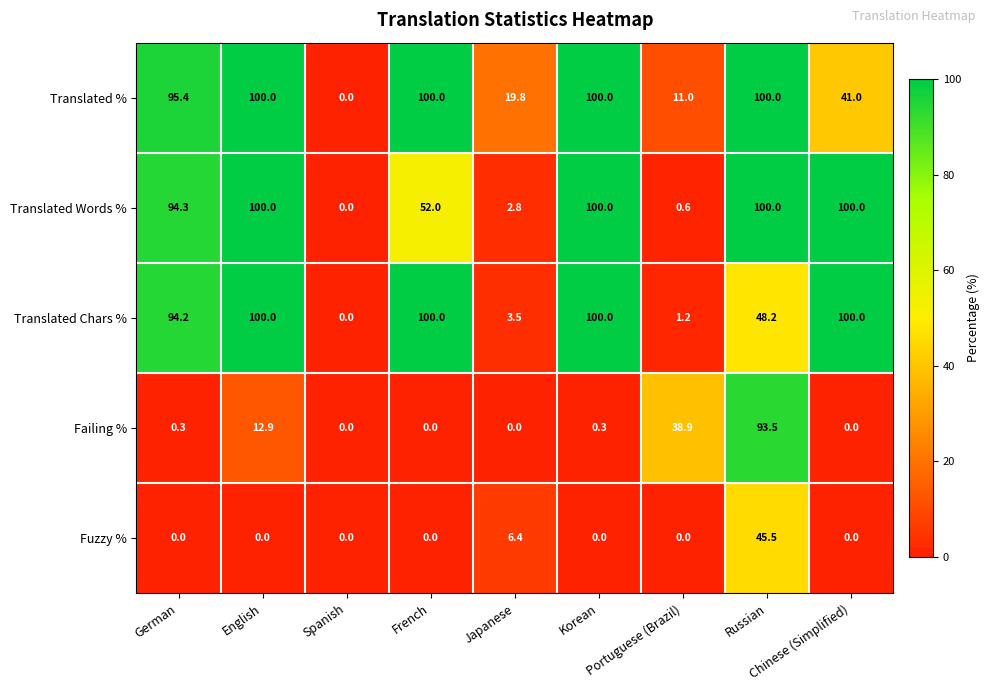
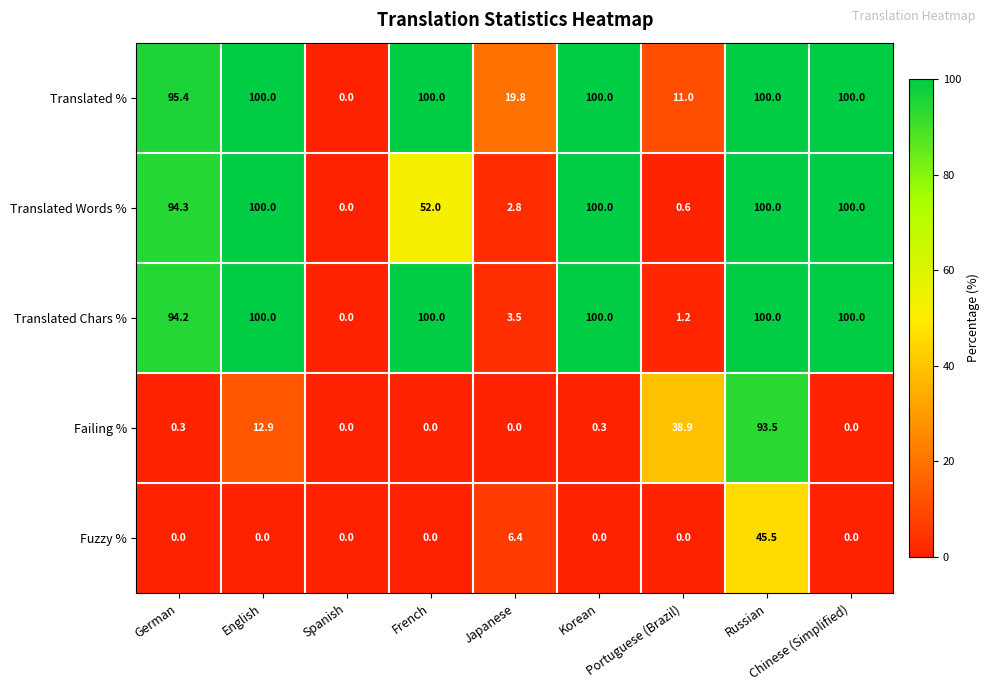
  {
    "Translated %": {
      "German": 95.4,
      "English": 100.0,
      "Spanish": 0.0,
      "French": 100.0,
      "Japanese": 19.8,
      "Korean": 100.0,
      "Portuguese (Brazil)": 11.0,
      "Russian": 100.0,
-     "Chinese (Simplified)": 41.0
+     "Chinese (Simplified)": 100.0
    },
    "Translated Words %": {
      "German": 94.3,
      "English": 100.0,
      "Spanish": 0.0,
      "French": 52.0,
      "Japanese": 2.8,
      "Korean": 100.0,
      "Portuguese (Brazil)": 0.6,
      "Russian": 100.0,
      "Chinese (Simplified)": 100.0
    },
    "Translated Chars %": {
      "German": 94.2,
      "English": 100.0,
      "Spanish": 0.0,
      "French": 100.0,
      "Japanese": 3.5,
      "Korean": 100.0,
      "Portuguese (Brazil)": 1.2,
-     "Russian": 48.2,
+     "Russian": 100.0,
      "Chinese (Simplified)": 100.0
    },
    "Failing %": {
      "German": 0.3,
      "English": 12.9,
      "Spanish": 0.0,
      "French": 0.0,
      "Japanese": 0.0,
      "Korean": 0.3,
      "Portuguese (Brazil)": 38.9,
      "Russian": 93.5,
      "Chinese (Simplified)": 0.0
    },
    "Fuzzy %": {
      "German": 0.0,
      "English": 0.0,
      "Spanish": 0.0,
      "French": 0.0,
      "Japanese": 6.4,
      "Korean": 0.0,
      "Portuguese (Brazil)": 0.0,
      "Russian": 45.5,
      "Chinese (Simplified)": 0.0
    }
  }
